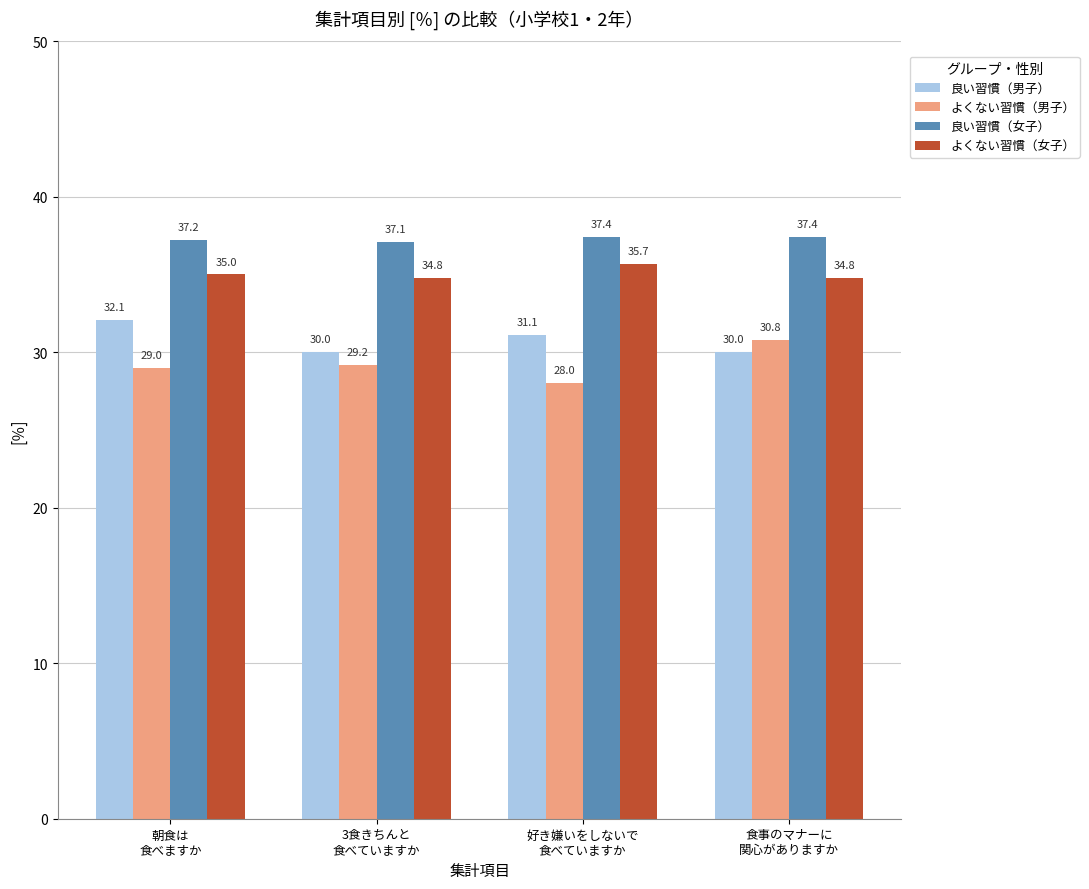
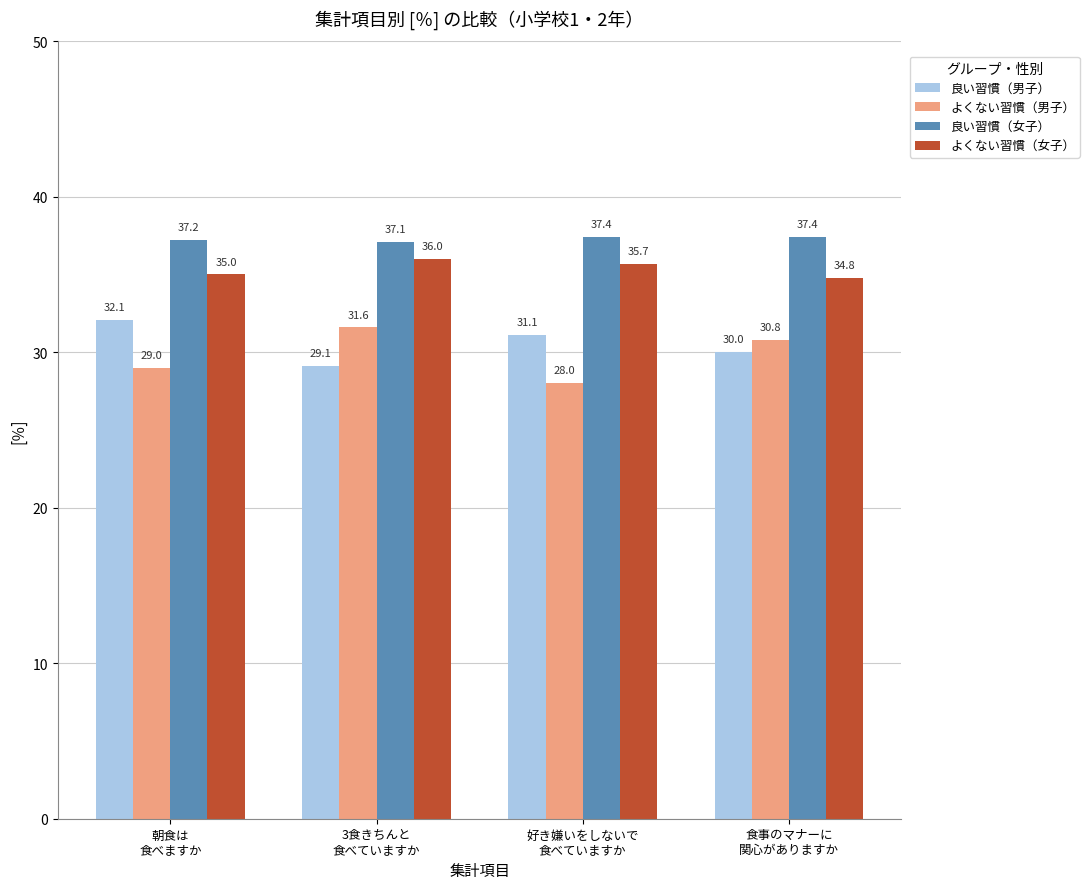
  {
    "良い習慣（男子）": {
      "朝食は 食べますか": 32.1,
-     "3食きちんと 食べていますか": 30.0,
+     "3食きちんと 食べていますか": 29.1,
      "好き嫌いをしないで 食べていますか": 31.1,
      "食事のマナーに 関心がありますか": 30.0
    },
    "よくない習慣（男子）": {
      "朝食は 食べますか": 29.0,
-     "3食きちんと 食べていますか": 29.2,
+     "3食きちんと 食べていますか": 31.6,
      "好き嫌いをしないで 食べていますか": 28.0,
      "食事のマナーに 関心がありますか": 30.8
    },
    "良い習慣（女子）": {
      "朝食は 食べますか": 37.2,
      "3食きちんと 食べていますか": 37.1,
      "好き嫌いをしないで 食べていますか": 37.4,
      "食事のマナーに 関心がありますか": 37.4
    },
    "よくない習慣（女子）": {
      "朝食は 食べますか": 35.0,
-     "3食きちんと 食べていますか": 34.8,
+     "3食きちんと 食べていますか": 36.0,
      "好き嫌いをしないで 食べていますか": 35.7,
      "食事のマナーに 関心がありますか": 34.8
    }
  }
